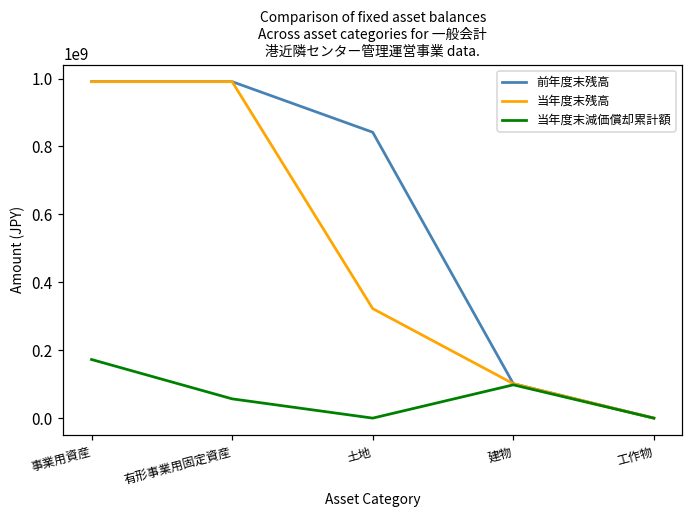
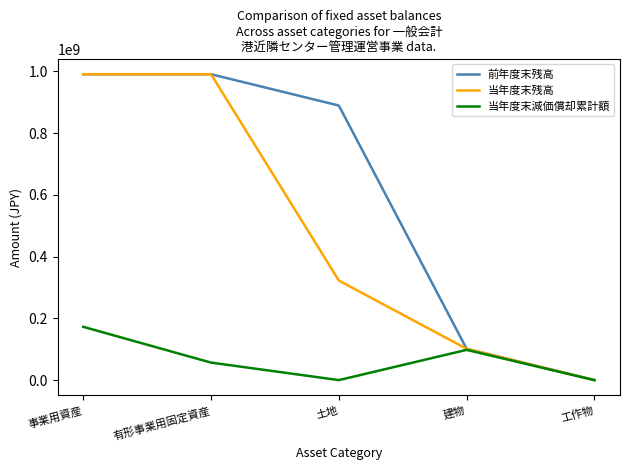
  {
    "前年度末残高": {
-     "土地": 840000000
+     "土地": 890000000
    },
    "当年度末残高": {
      "土地": 320000000
    },
    "当年度末減価償却累計額": {
      "事業用資産": 170000000,
      "有形事業用固定資産": 60000000,
      "土地": 0
    }
  }
